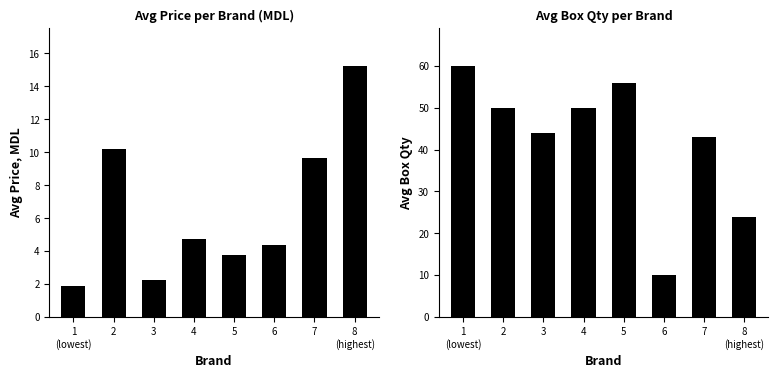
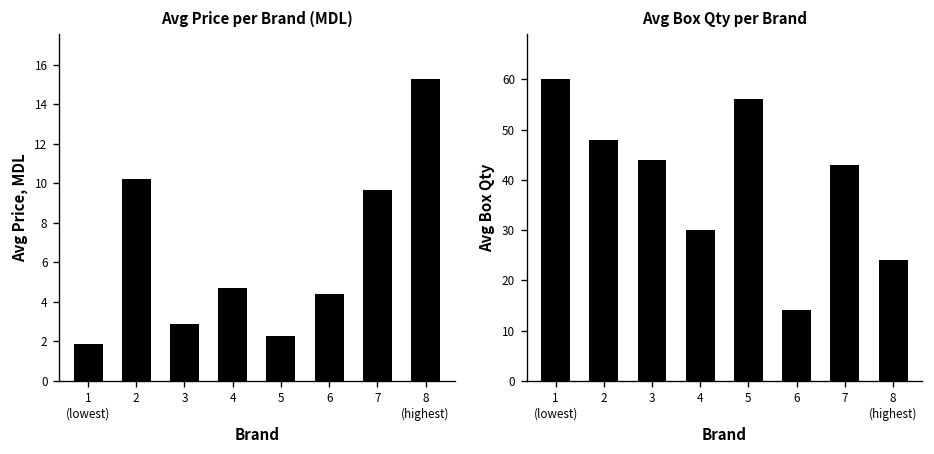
  {
    "Avg Price per Brand (MDL)": {
      "1 (lowest)": 1.9,
      "2": 10.2,
-     "3": 2.3,
+     "3": 2.9,
      "4": 4.7,
-     "5": 3.8,
+     "5": 2.3,
      "6": 4.4,
      "7": 9.7,
      "8 (highest)": 15.3
    },
    "Avg Box Qty per Brand": {
      "1 (lowest)": 60,
-     "2": 50,
+     "2": 48,
      "3": 44,
-     "4": 50,
+     "4": 30,
      "5": 56,
-     "6": 10,
+     "6": 14,
      "7": 43,
      "8 (highest)": 24
    }
  }
